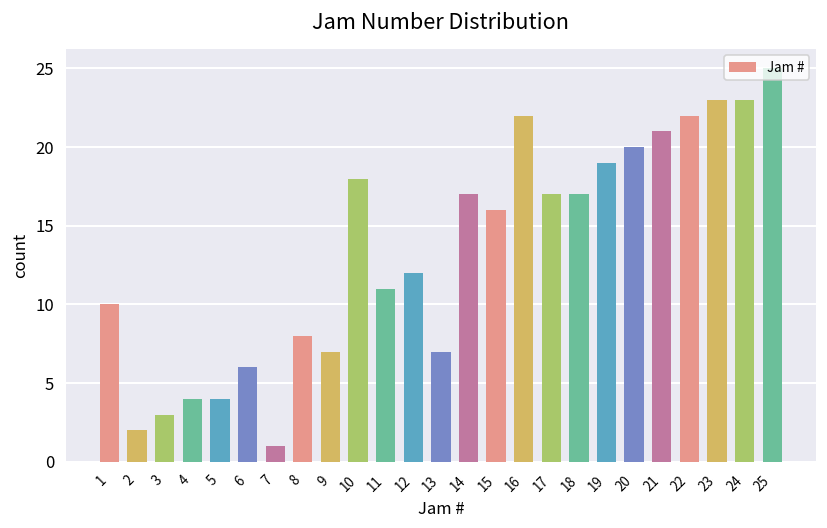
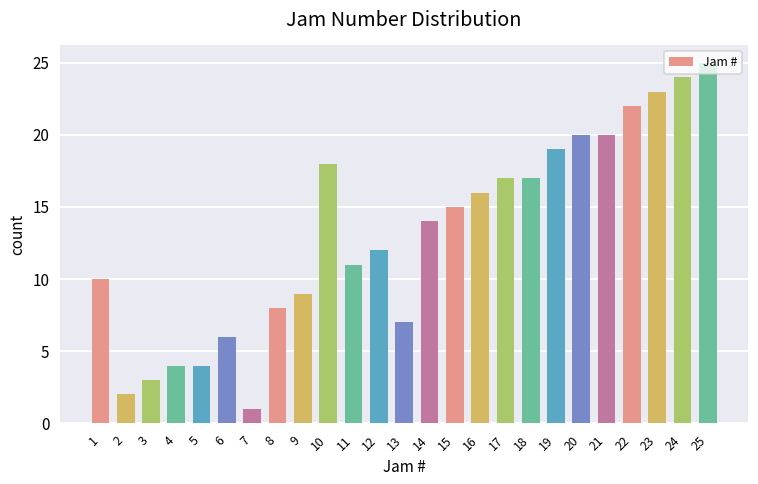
  {
    "1": 10,
    "2": 2,
    "3": 3,
    "4": 4,
    "5": 4,
    "6": 6,
    "7": 1,
    "8": 8,
-   "9": 7,
+   "9": 9,
    "10": 18,
    "11": 11,
    "12": 12,
    "13": 7,
-   "14": 17,
-   "15": 16,
-   "16": 22,
+   "14": 14,
+   "15": 15,
+   "16": 16,
    "17": 17,
    "18": 17,
    "19": 19,
    "20": 20,
-   "21": 21,
+   "21": 20,
    "22": 22,
    "23": 23,
-   "24": 23
+   "24": 24
  }
